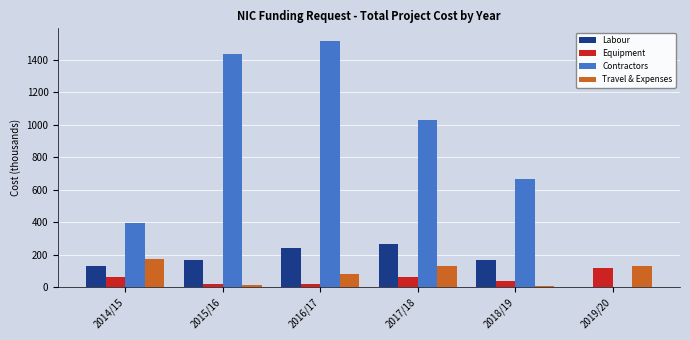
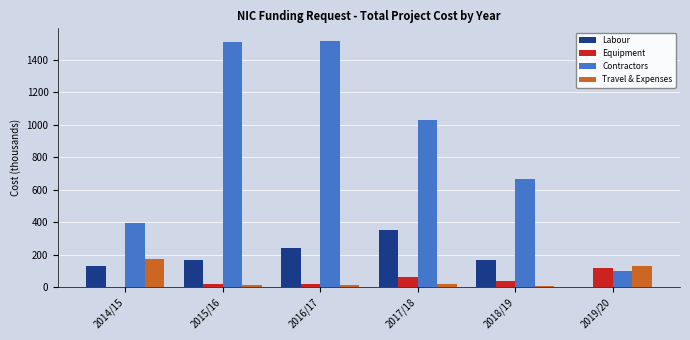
  {
    "Labour": {
      "2014/15": 130,
      "2015/16": 170,
      "2016/17": 240,
-     "2017/18": 260,
+     "2017/18": 350,
      "2018/19": 170,
      "2019/20": 0
    },
    "Equipment": {
-     "2014/15": 60,
+     "2014/15": 0,
      "2015/16": 20,
      "2016/17": 20,
      "2017/18": 60,
      "2018/19": 40,
      "2019/20": 120
    },
    "Contractors": {
      "2014/15": 390,
-     "2015/16": 1430,
+     "2015/16": 1510,
      "2016/17": 1520,
      "2017/18": 1030,
      "2018/19": 660,
-     "2019/20": 0
+     "2019/20": 100
    },
    "Travel & Expenses": {
      "2014/15": 170,
-     "2016/17": 80,
-     "2017/18": 130,
+     "2016/17": 10,
+     "2017/18": 20,
      "2019/20": 130
    }
  }
